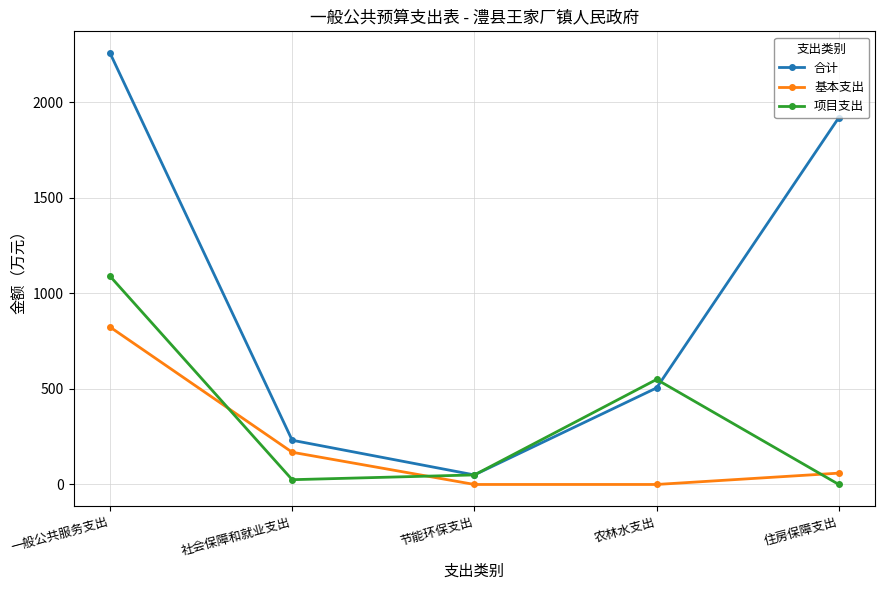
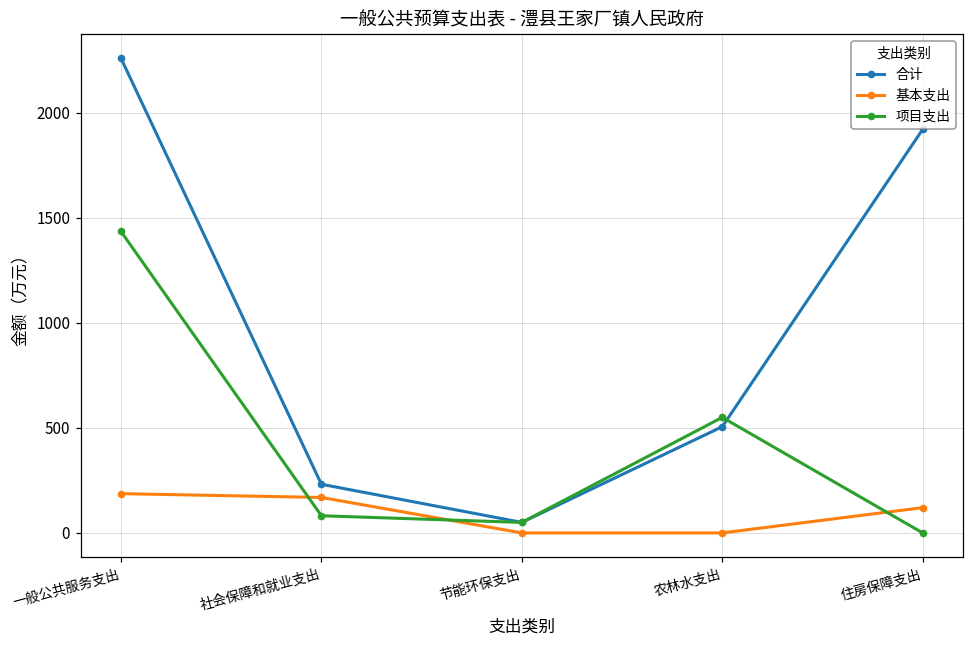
  {
    "合计": {
      "一般公共服务支出": 2260,
      "社会保障和就业支出": 230,
      "农林水支出": 510
    },
    "基本支出": {
-     "一般公共服务支出": 820,
+     "一般公共服务支出": 190,
      "社会保障和就业支出": 170,
      "节能环保支出": 0,
      "农林水支出": 0,
-     "住房保障支出": 60
+     "住房保障支出": 120
    },
    "项目支出": {
-     "一般公共服务支出": 1090,
-     "社会保障和就业支出": 30,
+     "一般公共服务支出": 1440,
+     "社会保障和就业支出": 80,
      "农林水支出": 550,
      "住房保障支出": 0
    }
  }
